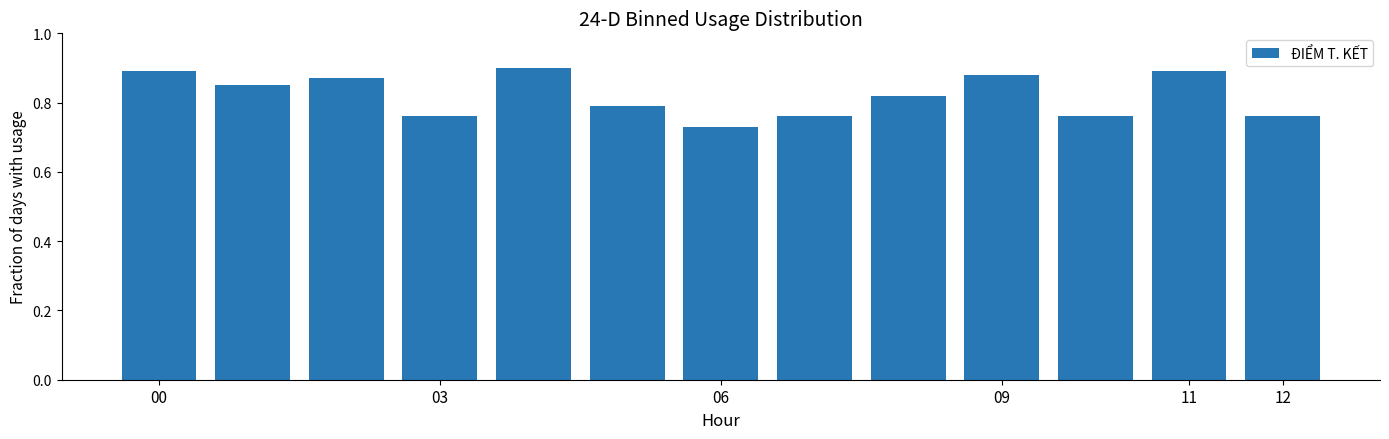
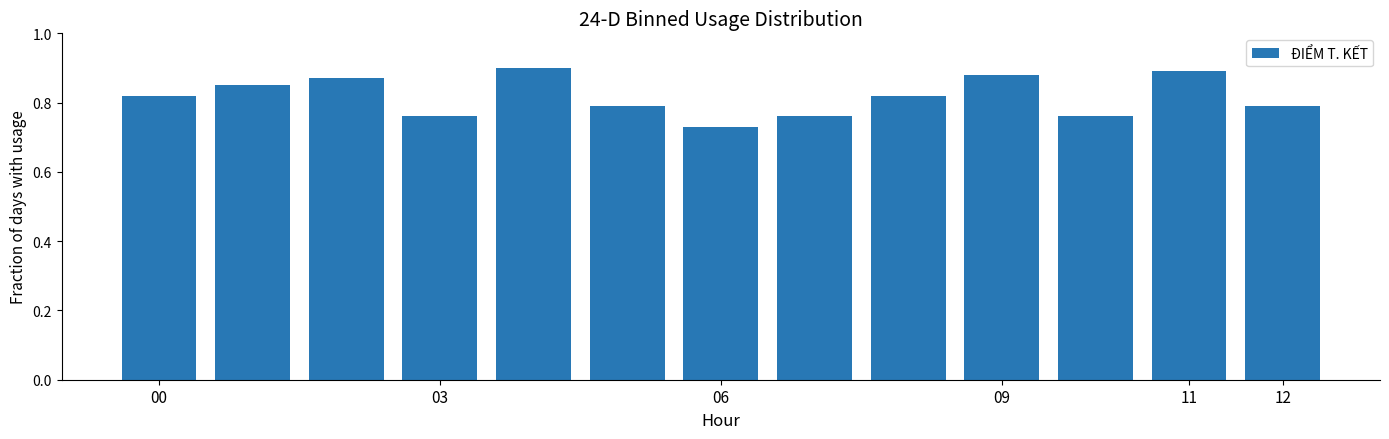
  {
-   "00": 0.89,
+   "00": 0.82,
    "03": 0.76,
    "06": 0.73,
    "09": 0.88,
    "11": 0.89,
-   "12": 0.76
+   "12": 0.79
  }
